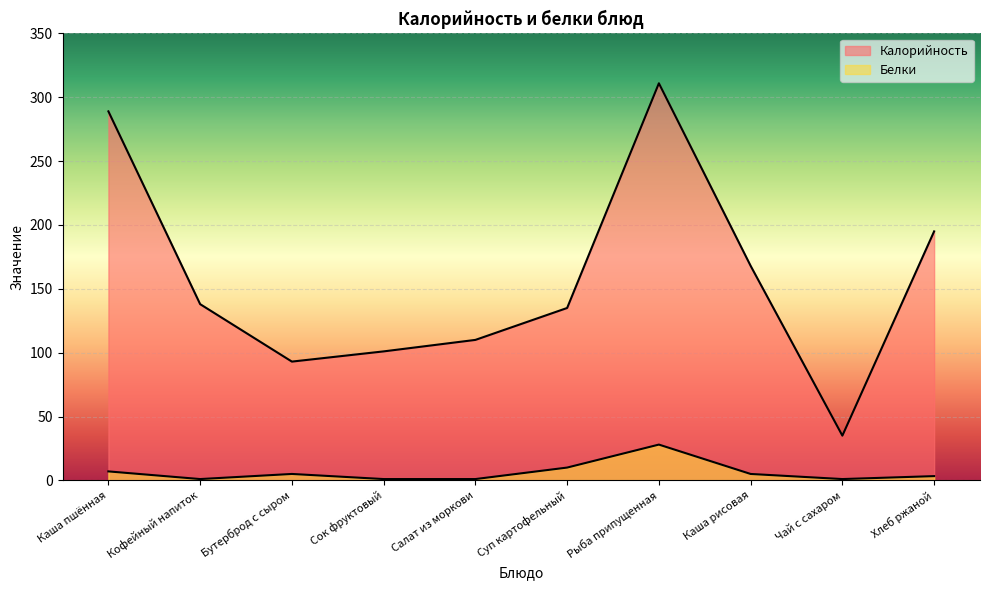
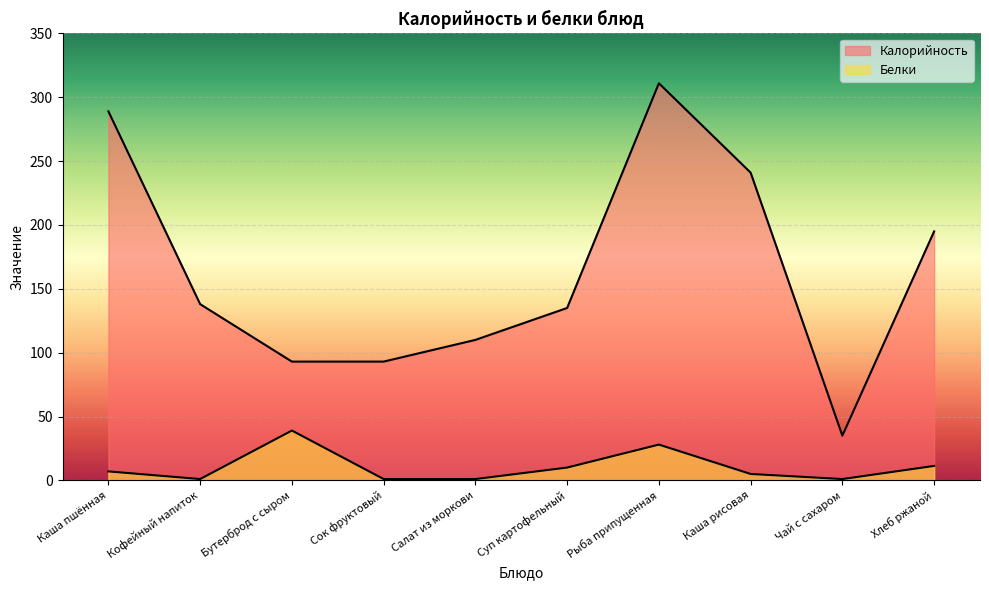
  {
    "Калорийность": {
      "Каша пшённая": 289,
      "Кофейный напиток": 138,
      "Бутерброд с сыром": 93,
-     "Сок фруктовый": 101,
+     "Сок фруктовый": 93,
      "Салат из моркови": 110,
      "Суп картофельный": 135,
      "Рыба припущенная": 311,
-     "Каша рисовая": 168,
+     "Каша рисовая": 241,
      "Чай с сахаром": 35,
      "Хлеб ржаной": 195
    },
    "Белки": {
      "Каша пшённая": 7,
      "Кофейный напиток": 1,
-     "Бутерброд с сыром": 5,
+     "Бутерброд с сыром": 39,
      "Сок фруктовый": 1,
      "Салат из моркови": 1,
      "Суп картофельный": 10,
      "Рыба припущенная": 28,
      "Каша рисовая": 5,
      "Чай с сахаром": 1,
-     "Хлеб ржаной": 3
+     "Хлеб ржаной": 11
    }
  }
